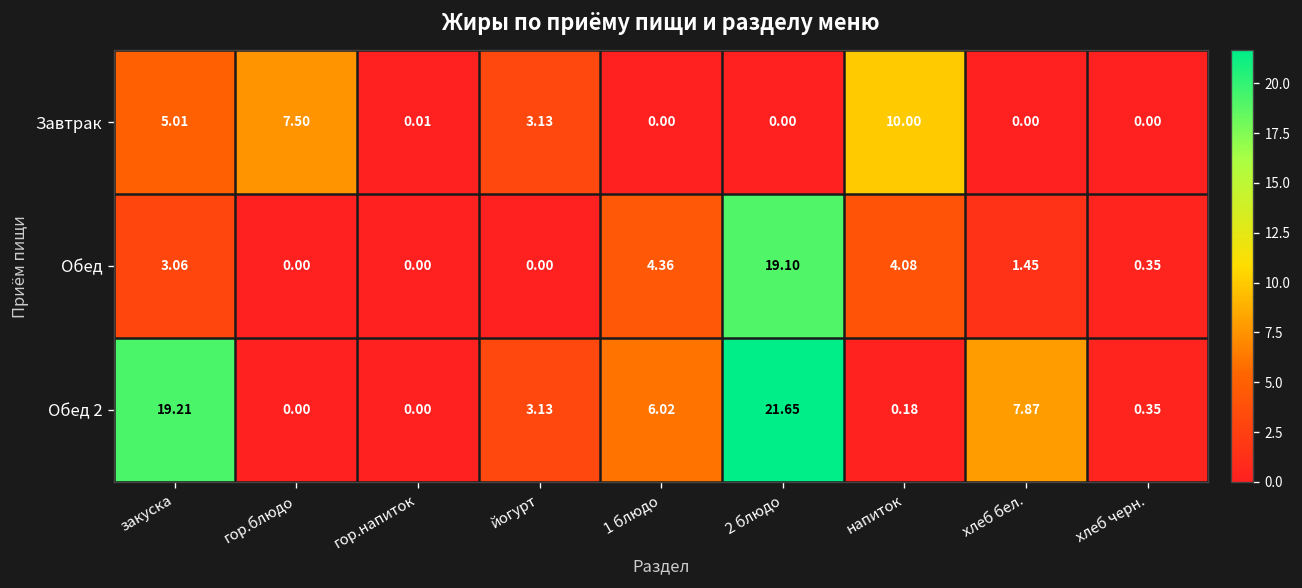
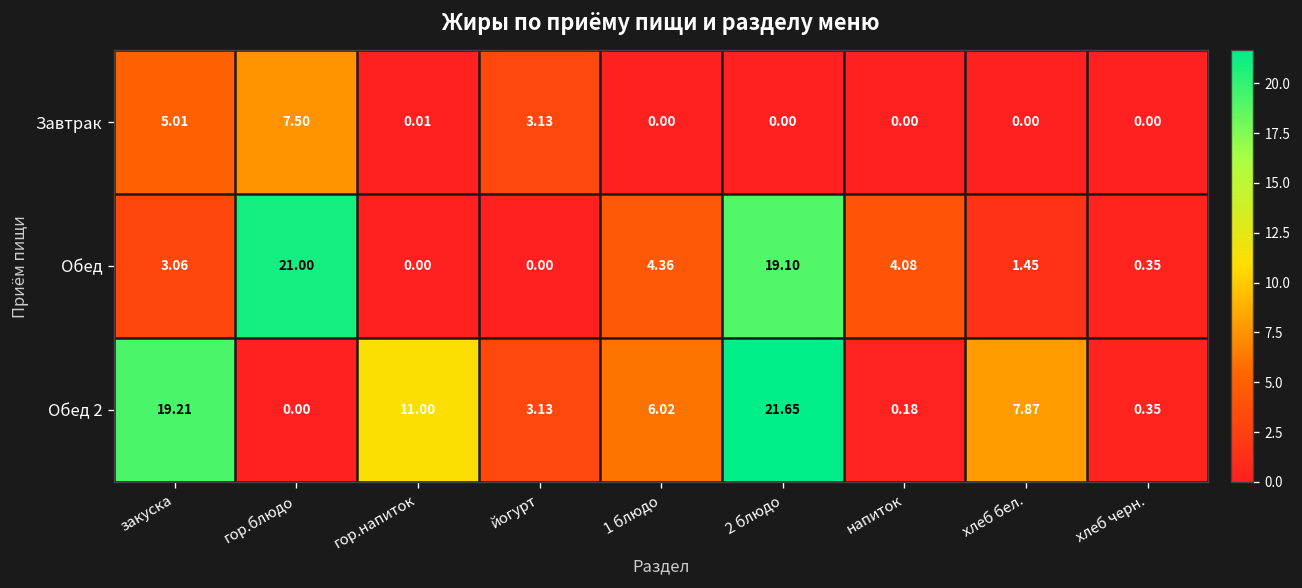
  {
    "Завтрак": {
      "закуска": 5.01,
      "гор.блюдо": 7.50,
      "гор.напиток": 0.01,
      "йогурт": 3.13,
      "1 блюдо": 0.00,
      "2 блюдо": 0.00,
-     "напиток": 10.00,
+     "напиток": 0.00,
      "хлеб бел.": 0.00,
      "хлеб черн.": 0.00
    },
    "Обед": {
      "закуска": 3.06,
-     "гор.блюдо": 0.00,
+     "гор.блюдо": 21.00,
      "гор.напиток": 0.00,
      "йогурт": 0.00,
      "1 блюдо": 4.36,
      "2 блюдо": 19.10,
      "напиток": 4.08,
      "хлеб бел.": 1.45,
      "хлеб черн.": 0.35
    },
    "Обед 2": {
      "закуска": 19.21,
      "гор.блюдо": 0.00,
-     "гор.напиток": 0.00,
+     "гор.напиток": 11.00,
      "йогурт": 3.13,
      "1 блюдо": 6.02,
      "2 блюдо": 21.65,
      "напиток": 0.18,
      "хлеб бел.": 7.87,
      "хлеб черн.": 0.35
    }
  }
